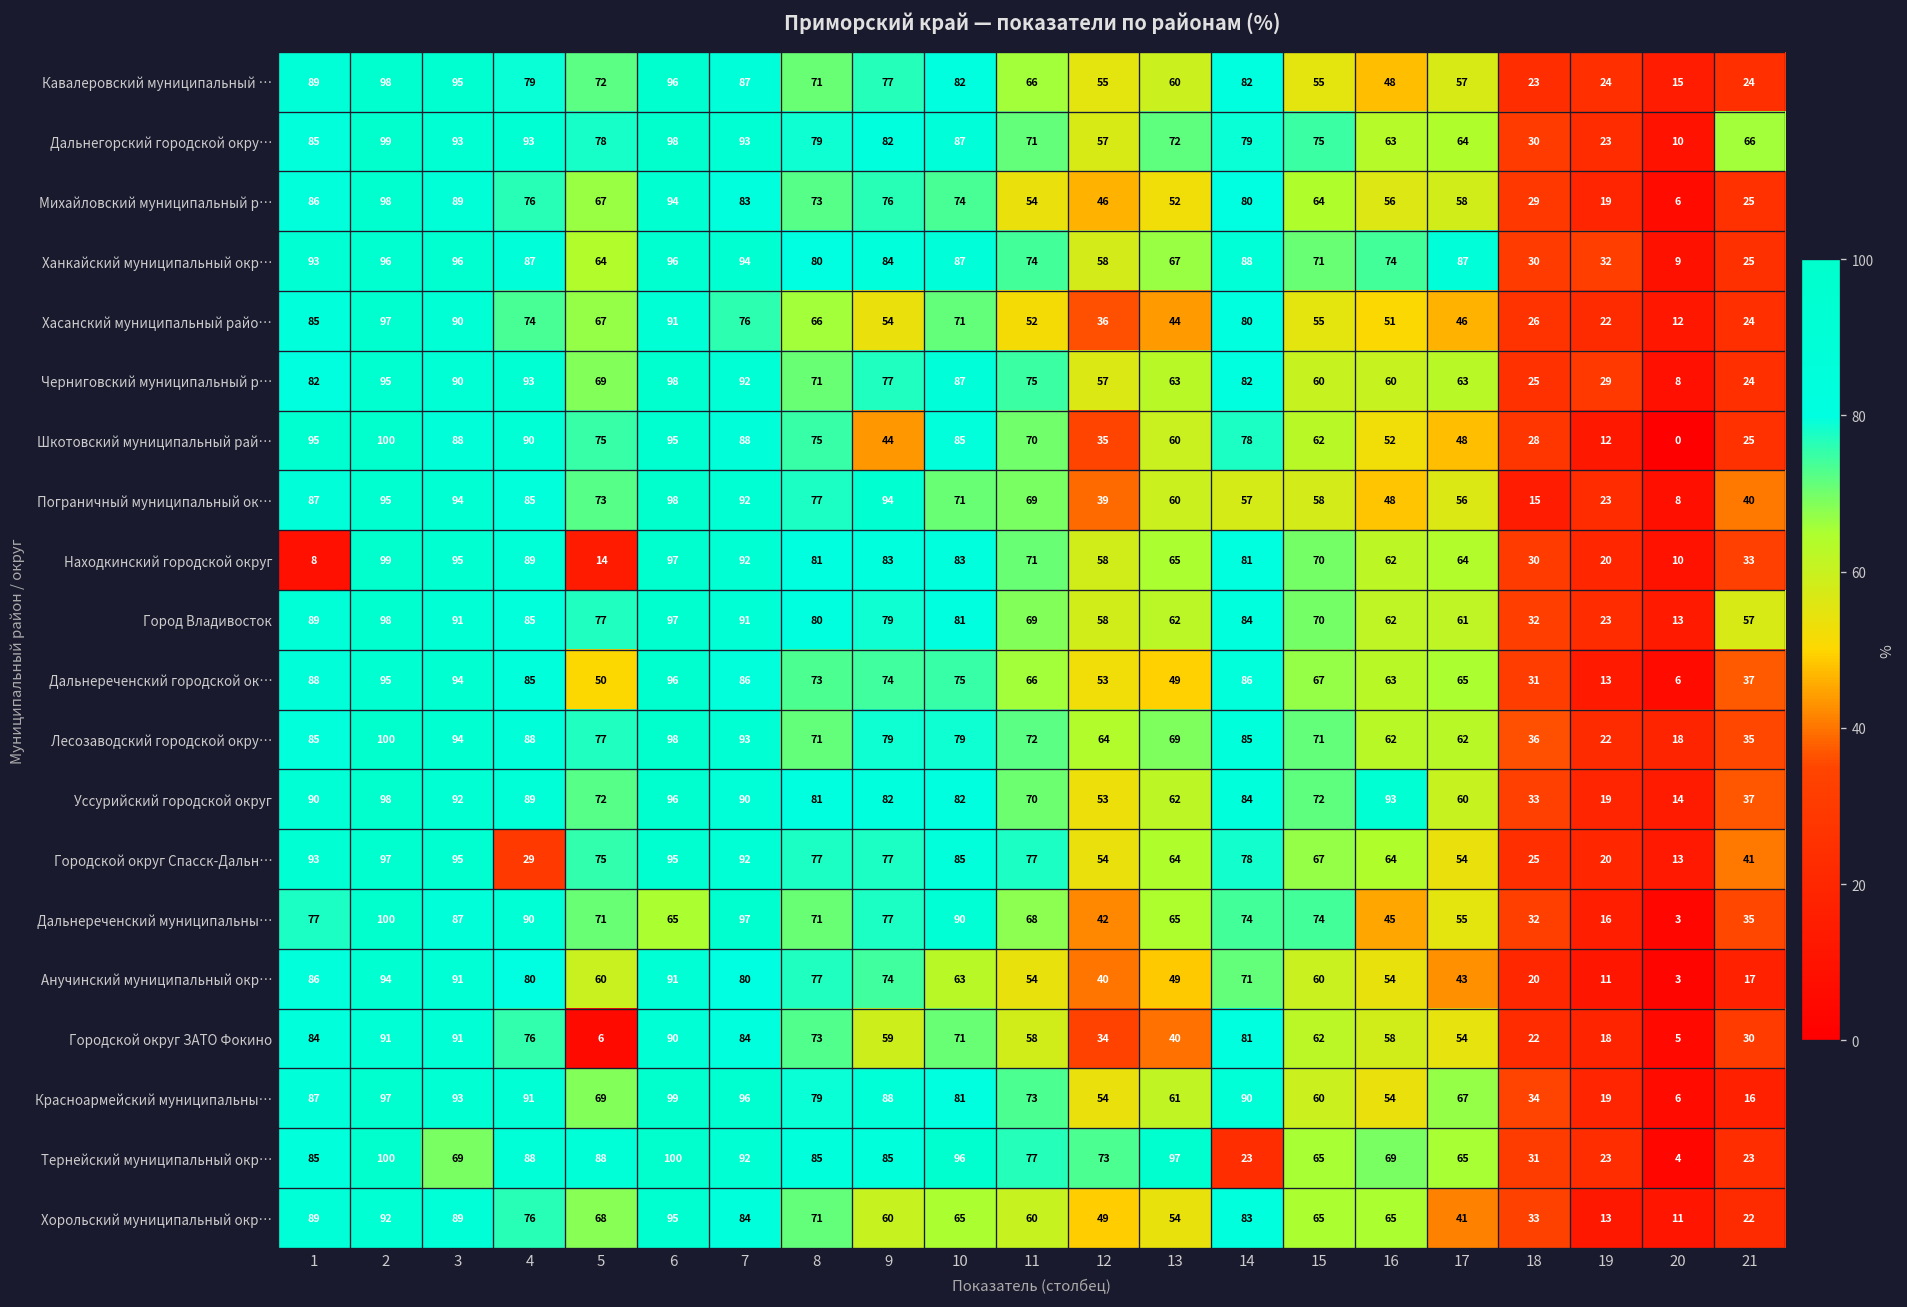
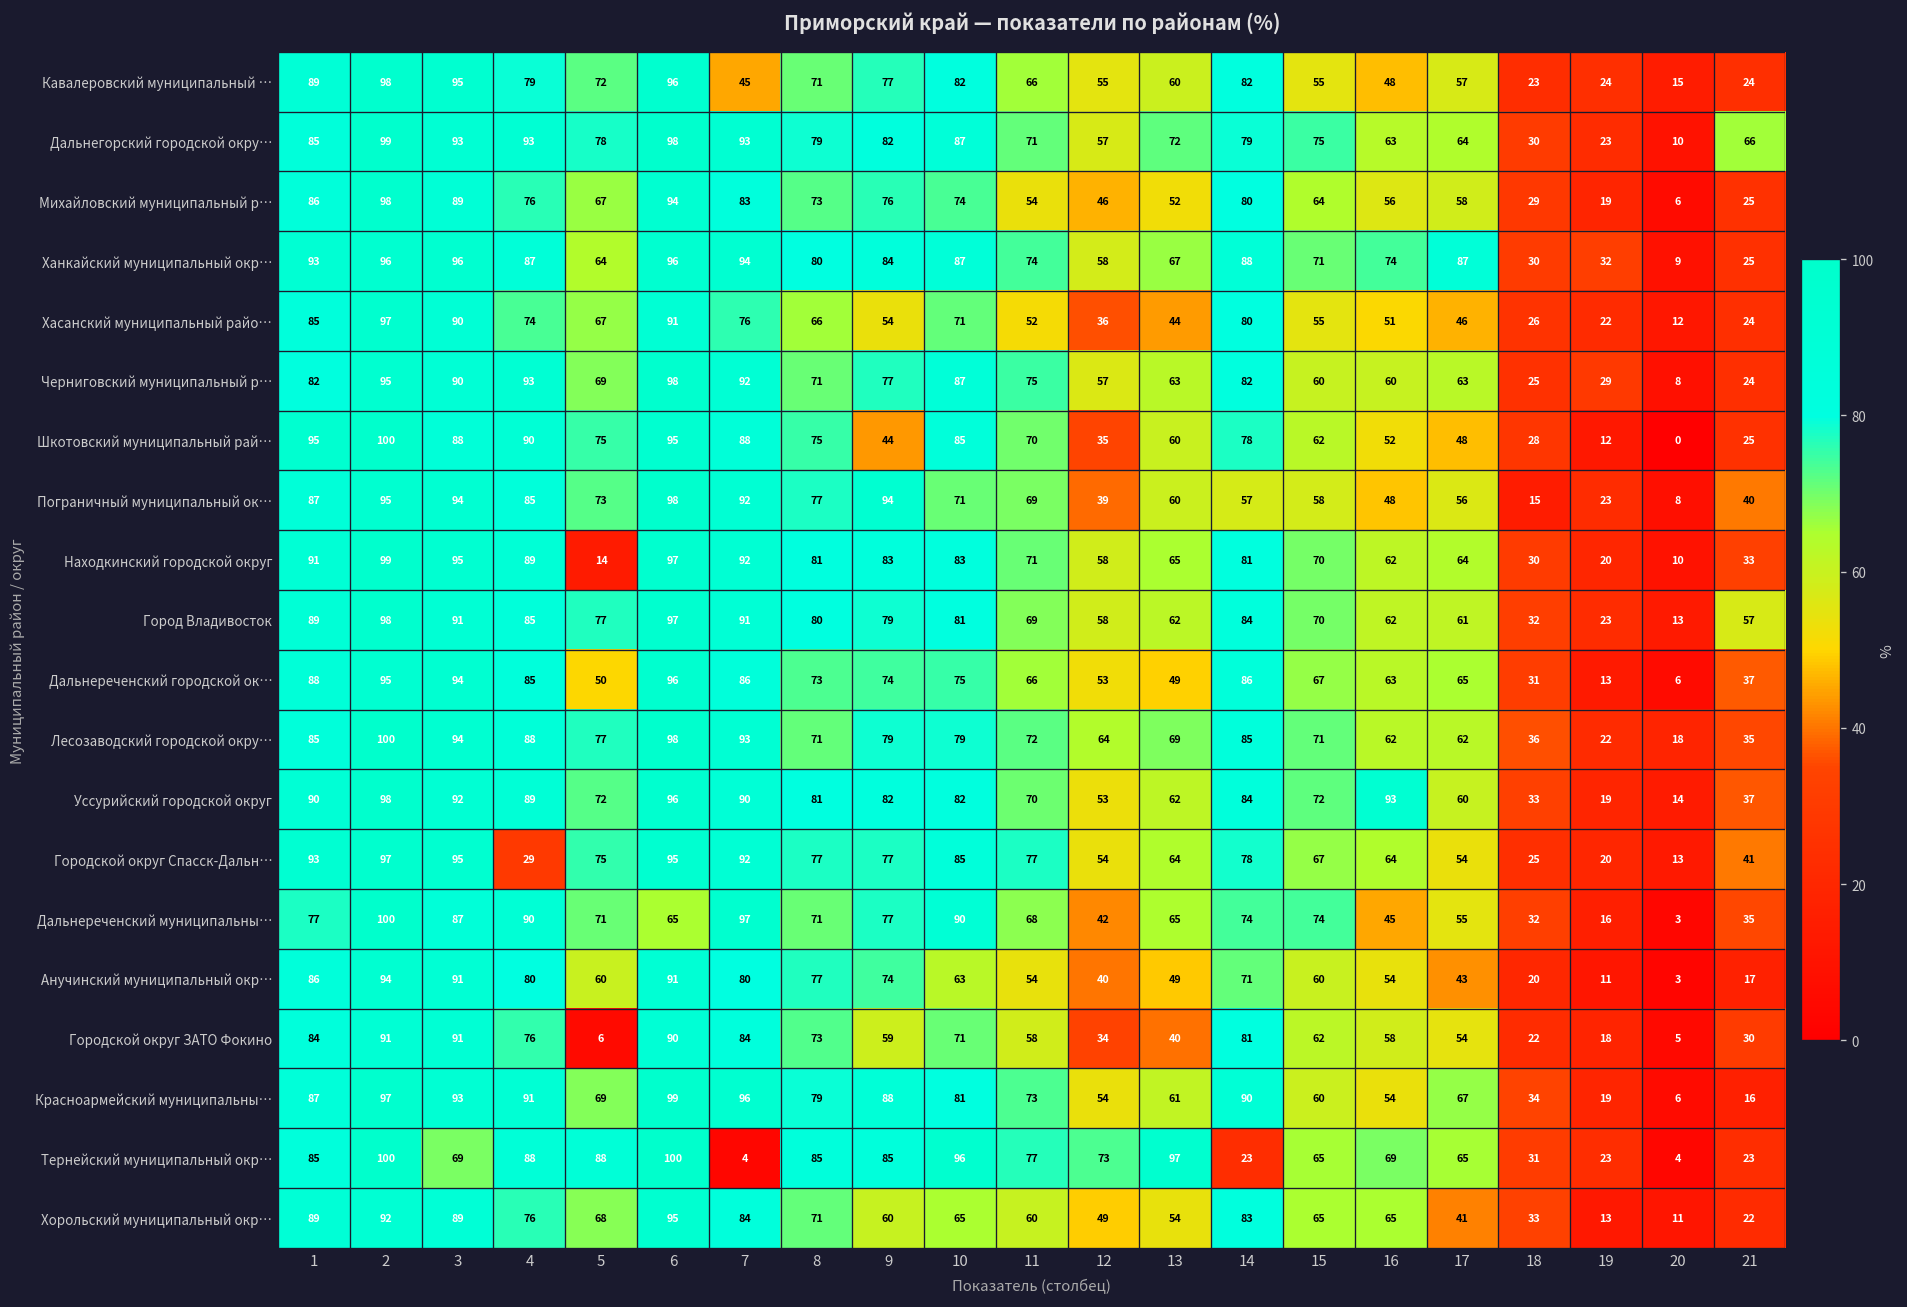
  {
    "Кавалеровский муниципальный …": {
      "1": 89,
      "2": 98,
      "3": 95,
      "4": 79,
      "5": 72,
      "6": 96,
-     "7": 87,
+     "7": 45,
      "8": 71,
      "9": 77,
      "10": 82,
      "11": 66,
      "12": 55,
      "13": 60,
      "14": 82,
      "15": 55,
      "16": 48,
      "17": 57,
      "18": 23,
      "19": 24,
      "20": 15,
      "21": 24
    },
    "Находкинский городской округ": {
-     "1": 8,
+     "1": 91,
      "2": 99,
      "3": 95,
      "4": 89,
      "5": 14,
      "6": 97,
      "7": 92,
      "8": 81,
      "9": 83,
      "10": 83,
      "11": 71,
      "12": 58,
      "13": 65,
      "14": 81,
      "15": 70,
      "16": 62,
      "17": 64,
      "18": 30,
      "19": 20,
      "20": 10,
      "21": 33
    },
    "Тернейский муниципальный окр…": {
      "1": 85,
      "2": 100,
      "3": 69,
      "4": 88,
      "5": 88,
      "6": 100,
-     "7": 92,
+     "7": 4,
      "8": 85,
      "9": 85,
      "10": 96,
      "11": 77,
      "12": 73,
      "13": 97,
      "14": 23,
      "15": 65,
      "16": 69,
      "17": 65,
      "18": 31,
      "19": 23,
      "20": 4,
      "21": 23
    }
  }
